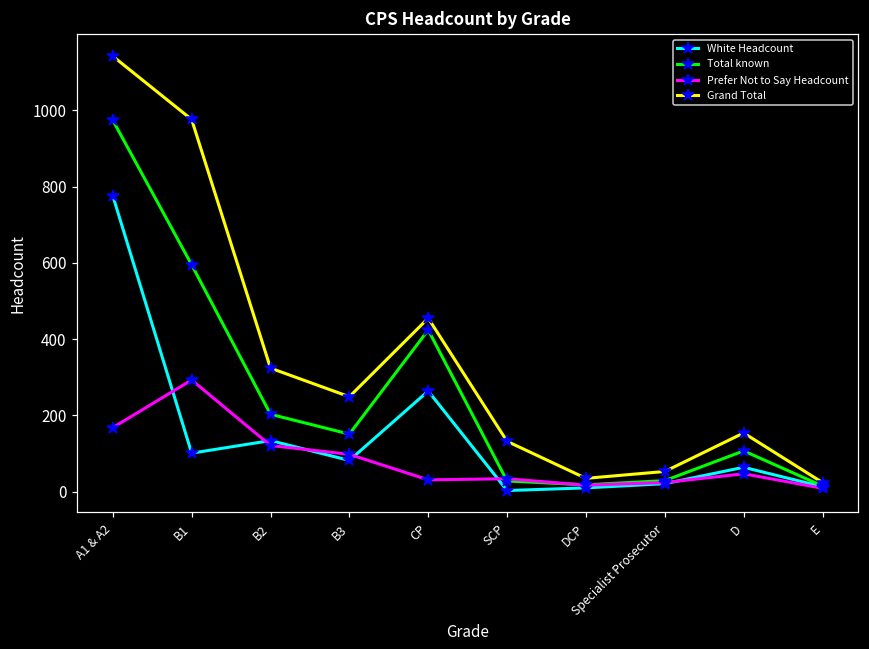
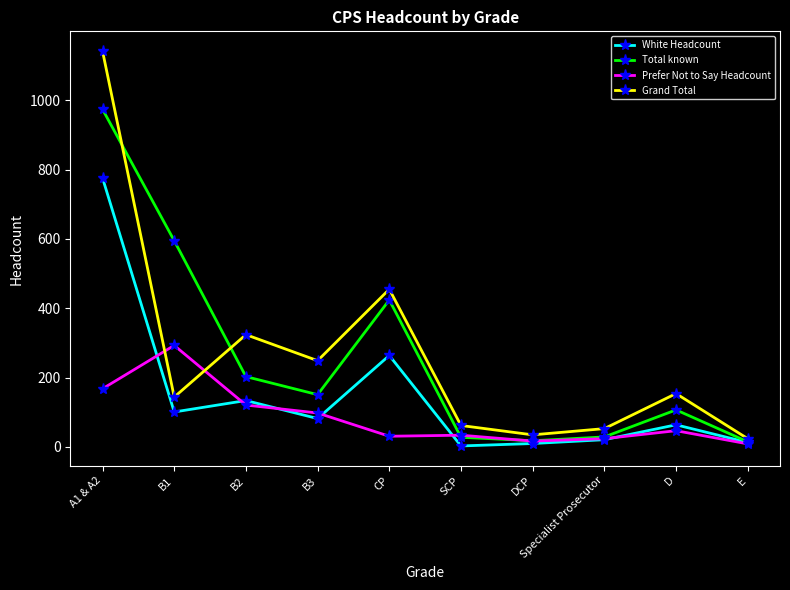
  {
    "White Headcount": {
      "A1 & A2": 780,
      "B1": 100,
      "B2": 130,
      "B3": 80,
      "CP": 260,
      "SCP": 0,
      "D": 60
    },
    "Total known": {
      "A1 & A2": 970,
      "B1": 600,
      "B2": 200,
      "B3": 150,
      "CP": 420,
      "D": 110
    },
    "Prefer Not to Say Headcount": {
      "A1 & A2": 170,
      "B1": 290,
      "B2": 120,
      "B3": 100,
      "CP": 30,
      "D": 50
    },
    "Grand Total": {
      "A1 & A2": 1140,
-     "B1": 980,
+     "B1": 140,
      "B2": 320,
      "B3": 250,
      "CP": 460,
-     "SCP": 130,
+     "SCP": 60,
      "DCP": 40,
      "Specialist Prosecutor": 50,
      "D": 150,
      "E": 20
    }
  }
